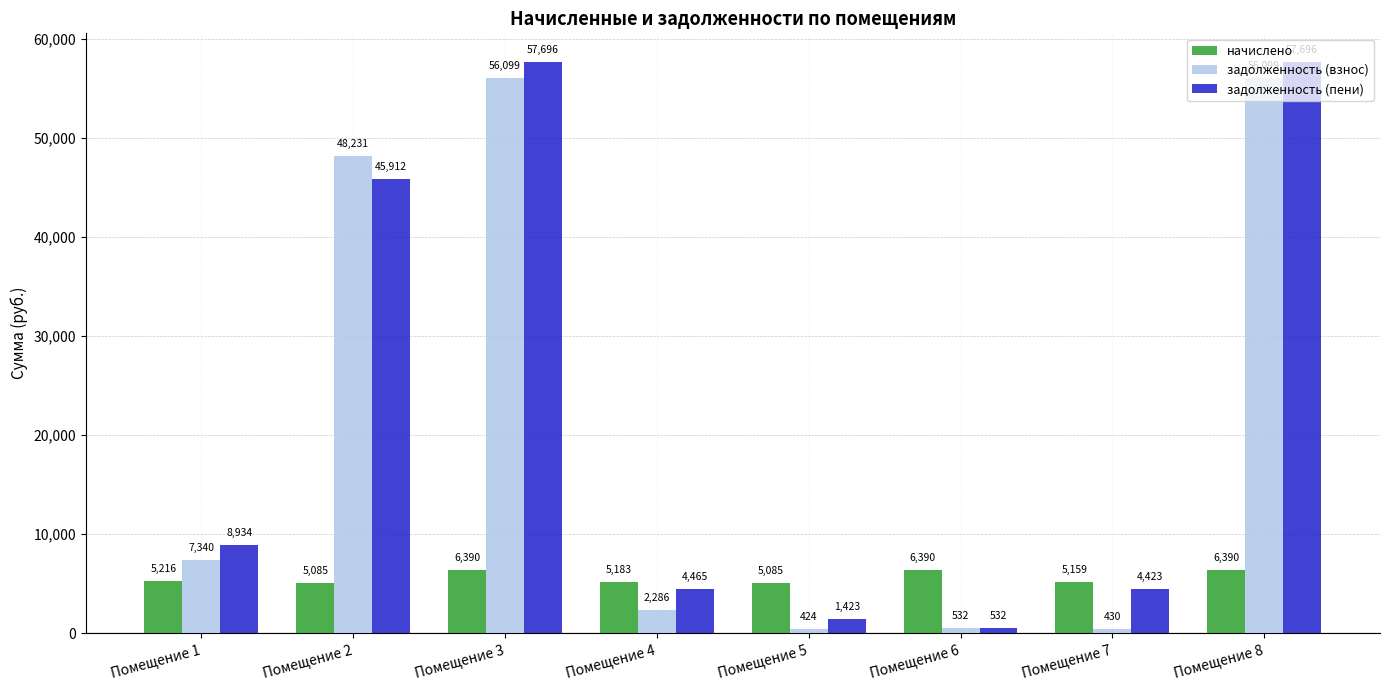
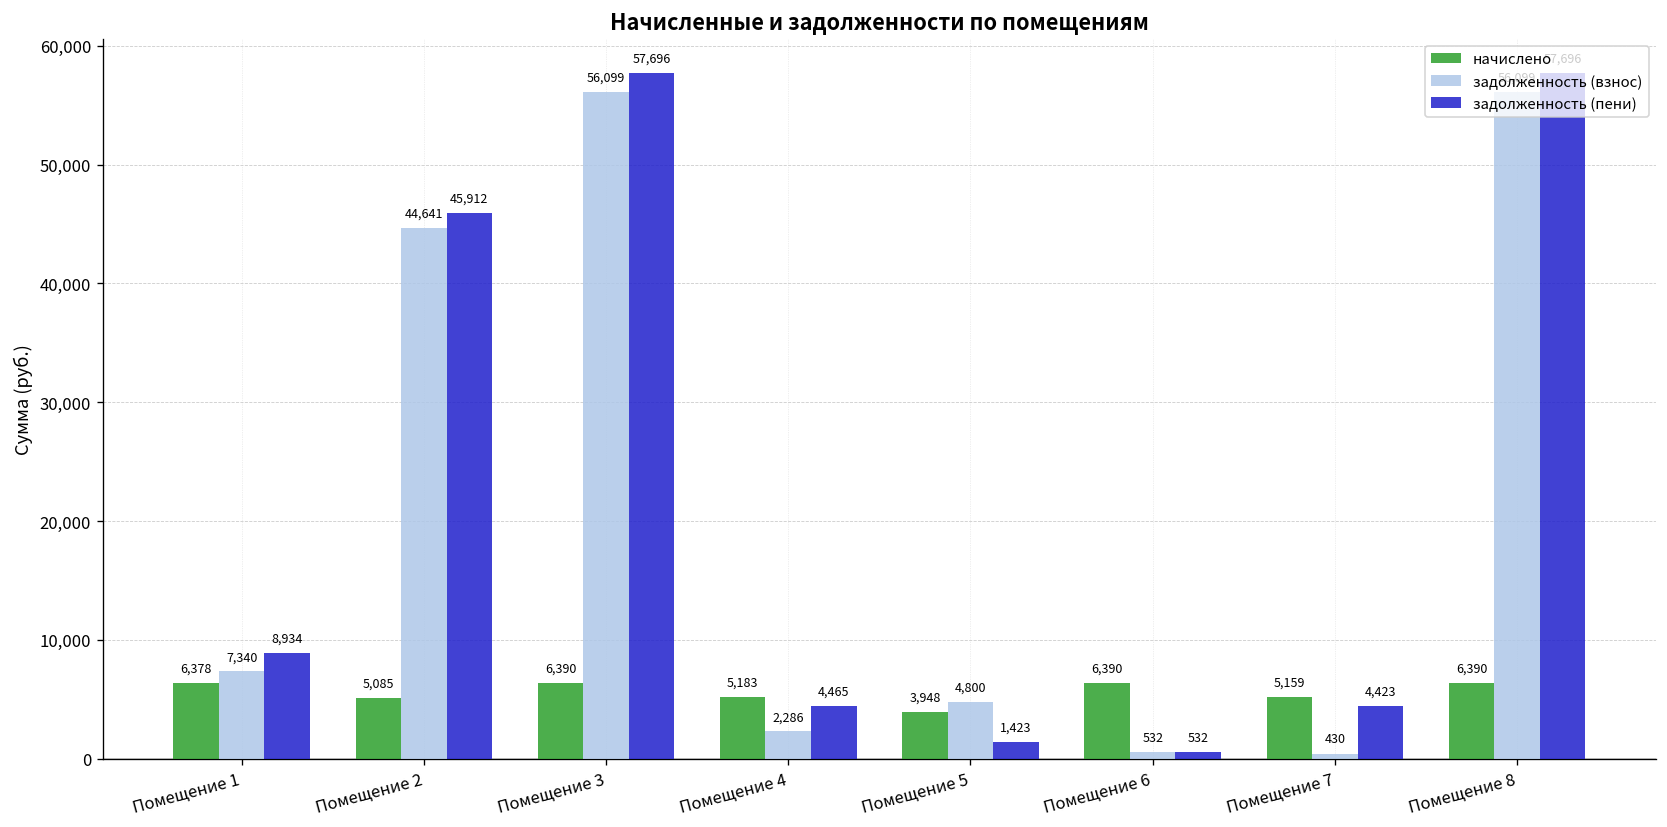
  {
    "начислено": {
-     "Помещение 1": "5,216",
+     "Помещение 1": "6,378",
      "Помещение 2": "5,085",
      "Помещение 3": "6,390",
      "Помещение 4": "5,183",
-     "Помещение 5": "5,085",
+     "Помещение 5": "3,948",
      "Помещение 6": "6,390",
      "Помещение 7": "5,159",
      "Помещение 8": "6,390"
    },
    "задолженность (взнос)": {
      "Помещение 1": "7,340",
-     "Помещение 2": "48,231",
+     "Помещение 2": "44,641",
      "Помещение 3": "56,099",
      "Помещение 4": "2,286",
-     "Помещение 5": "424",
+     "Помещение 5": "4,800",
      "Помещение 6": "532",
      "Помещение 7": "430"
    },
    "задолженность (пени)": {
      "Помещение 1": "8,934",
      "Помещение 2": "45,912",
      "Помещение 3": "57,696",
      "Помещение 4": "4,465",
      "Помещение 5": "1,423",
      "Помещение 6": "532",
      "Помещение 7": "4,423"
    }
  }
